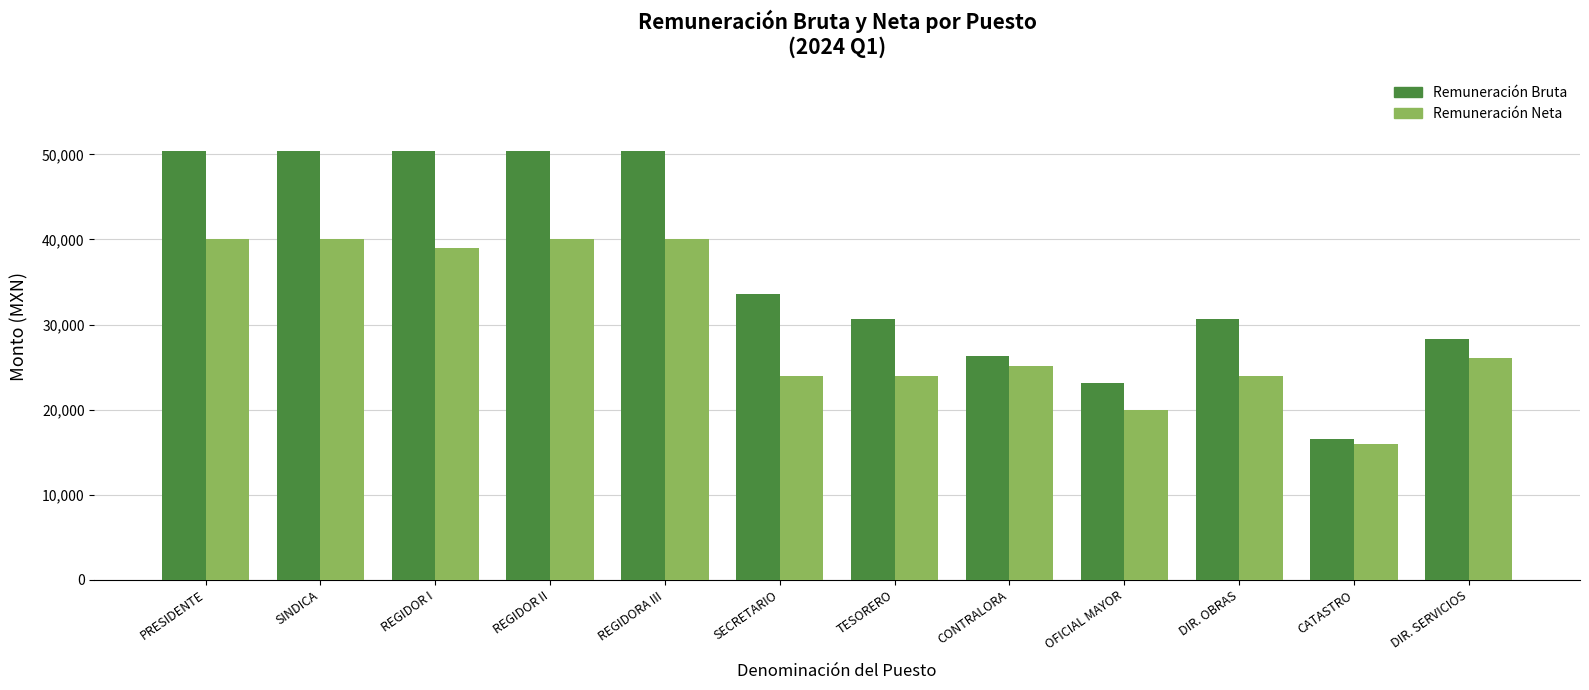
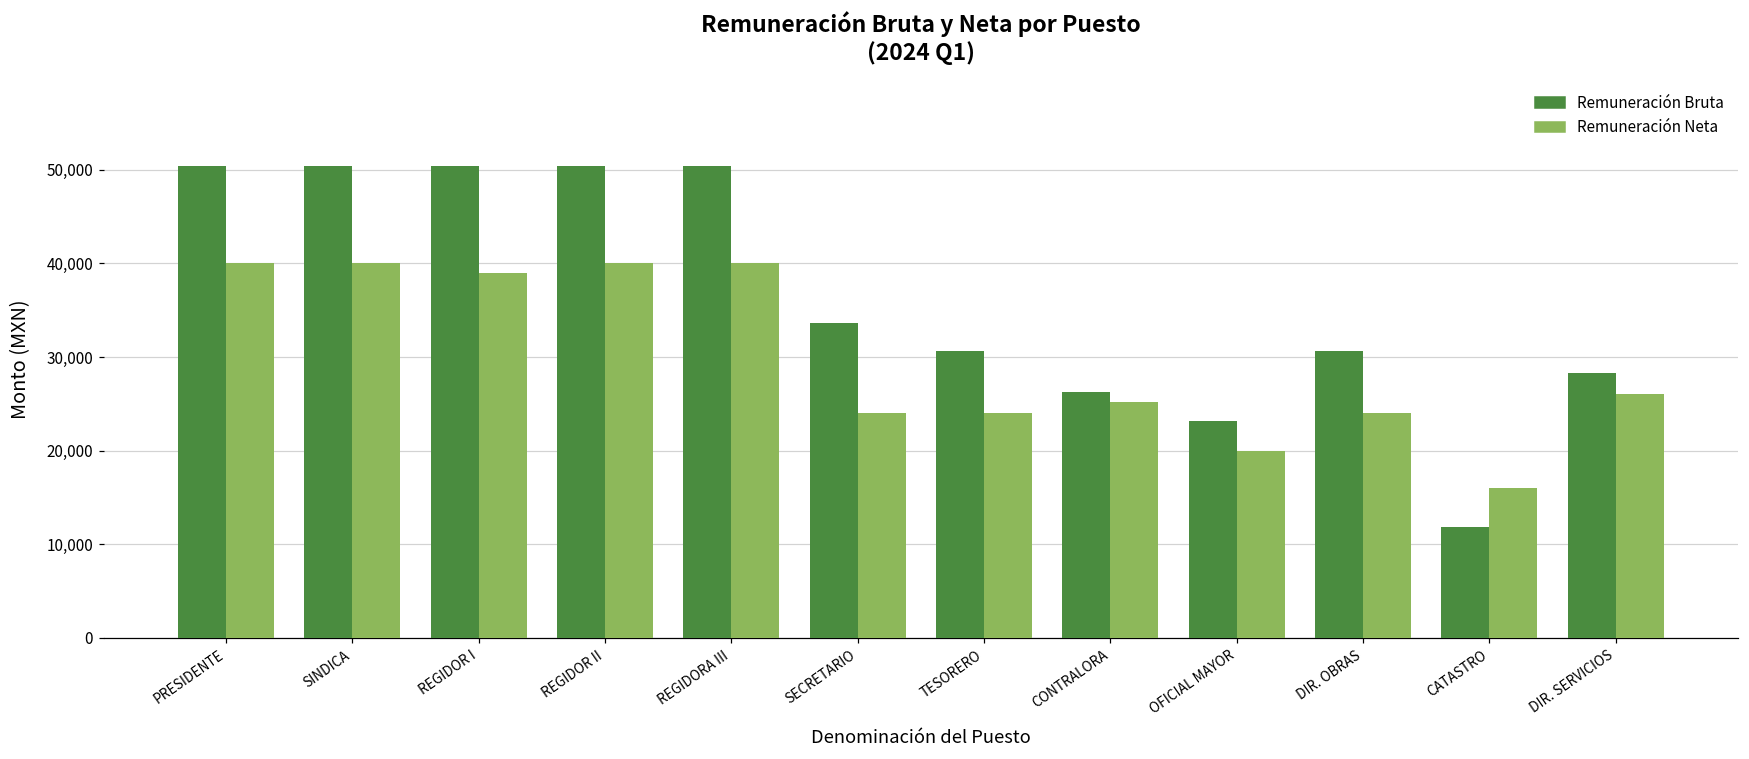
  {
    "Remuneración Bruta": {
      "PRESIDENTE": "50,000",
      "SINDICA": "50,000",
      "REGIDOR I": "50,000",
      "REGIDOR II": "50,000",
      "REGIDORA III": "50,000",
      "SECRETARIO": "34,000",
      "TESORERO": "31,000",
      "CONTRALORA": "26,000",
      "OFICIAL MAYOR": "23,000",
      "DIR. OBRAS": "31,000",
-     "CATASTRO": "17,000",
+     "CATASTRO": "12,000",
      "DIR. SERVICIOS": "28,000"
    },
    "Remuneración Neta": {
      "PRESIDENTE": "40,000",
      "SINDICA": "40,000",
      "REGIDOR I": "39,000",
      "REGIDOR II": "40,000",
      "REGIDORA III": "40,000",
      "SECRETARIO": "24,000",
      "TESORERO": "24,000",
      "CONTRALORA": "25,000",
      "OFICIAL MAYOR": "20,000",
      "DIR. OBRAS": "24,000",
      "CATASTRO": "16,000",
      "DIR. SERVICIOS": "26,000"
    }
  }
